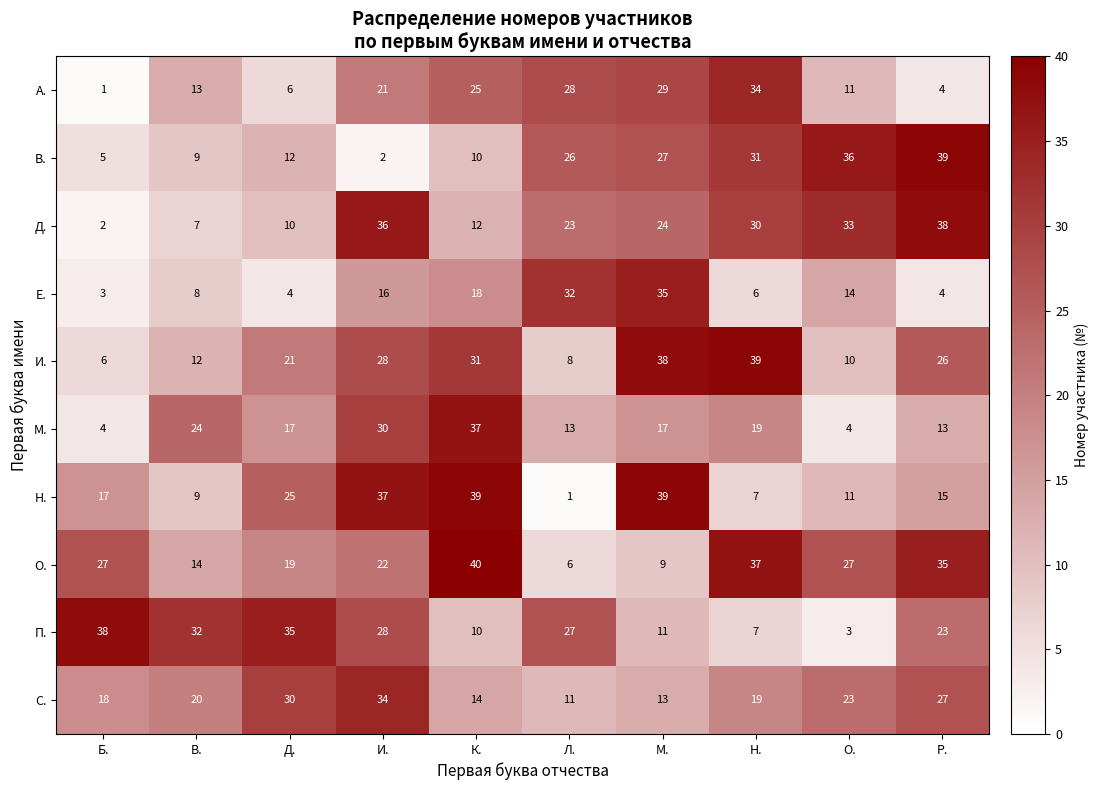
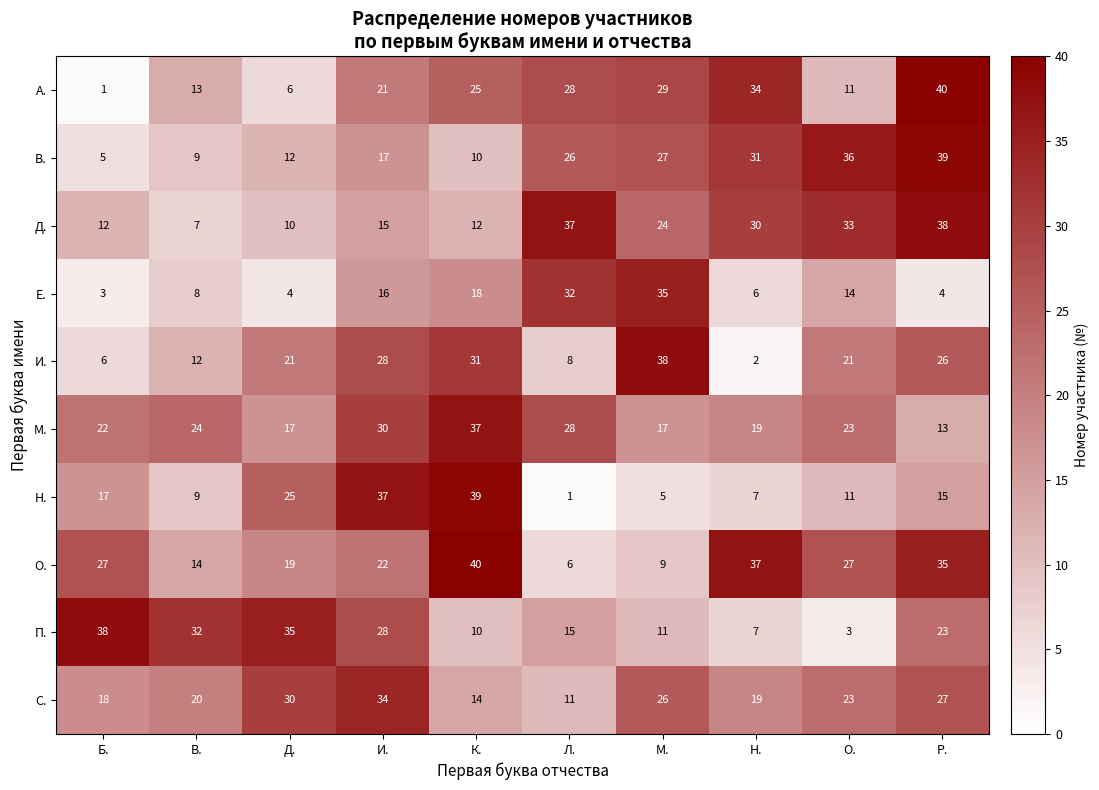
  {
    "А.": {
      "Б.": 1,
      "В.": 13,
      "Д.": 6,
      "И.": 21,
      "К.": 25,
      "Л.": 28,
      "М.": 29,
      "Н.": 34,
      "О.": 11,
-     "Р.": 4
+     "Р.": 40
    },
    "В.": {
      "Б.": 5,
      "В.": 9,
      "Д.": 12,
-     "И.": 2,
+     "И.": 17,
      "К.": 10,
      "Л.": 26,
      "М.": 27,
      "Н.": 31,
      "О.": 36,
      "Р.": 39
    },
    "Д.": {
-     "Б.": 2,
+     "Б.": 12,
      "В.": 7,
      "Д.": 10,
-     "И.": 36,
+     "И.": 15,
      "К.": 12,
-     "Л.": 23,
+     "Л.": 37,
      "М.": 24,
      "Н.": 30,
      "О.": 33,
      "Р.": 38
    },
    "Е.": {
      "Б.": 3,
      "В.": 8,
      "Д.": 4,
      "И.": 16,
      "К.": 18,
      "Л.": 32,
      "М.": 35,
      "Н.": 6,
      "О.": 14,
      "Р.": 4
    },
    "И.": {
      "Б.": 6,
      "В.": 12,
      "Д.": 21,
      "И.": 28,
      "К.": 31,
      "Л.": 8,
      "М.": 38,
-     "Н.": 39,
-     "О.": 10,
+     "Н.": 2,
+     "О.": 21,
      "Р.": 26
    },
    "М.": {
-     "Б.": 4,
+     "Б.": 22,
      "В.": 24,
      "Д.": 17,
      "И.": 30,
      "К.": 37,
-     "Л.": 13,
+     "Л.": 28,
      "М.": 17,
      "Н.": 19,
-     "О.": 4,
+     "О.": 23,
      "Р.": 13
    },
    "Н.": {
      "Б.": 17,
      "В.": 9,
      "Д.": 25,
      "И.": 37,
      "К.": 39,
      "Л.": 1,
-     "М.": 39,
+     "М.": 5,
      "Н.": 7,
      "О.": 11,
      "Р.": 15
    },
    "О.": {
      "Б.": 27,
      "В.": 14,
      "Д.": 19,
      "И.": 22,
      "К.": 40,
      "Л.": 6,
      "М.": 9,
      "Н.": 37,
      "О.": 27,
      "Р.": 35
    },
    "П.": {
      "Б.": 38,
      "В.": 32,
      "Д.": 35,
      "И.": 28,
      "К.": 10,
-     "Л.": 27,
+     "Л.": 15,
      "М.": 11,
      "Н.": 7,
      "О.": 3,
      "Р.": 23
    },
    "С.": {
      "Б.": 18,
      "В.": 20,
      "Д.": 30,
      "И.": 34,
      "К.": 14,
      "Л.": 11,
-     "М.": 13,
+     "М.": 26,
      "Н.": 19,
      "О.": 23,
      "Р.": 27
    }
  }
